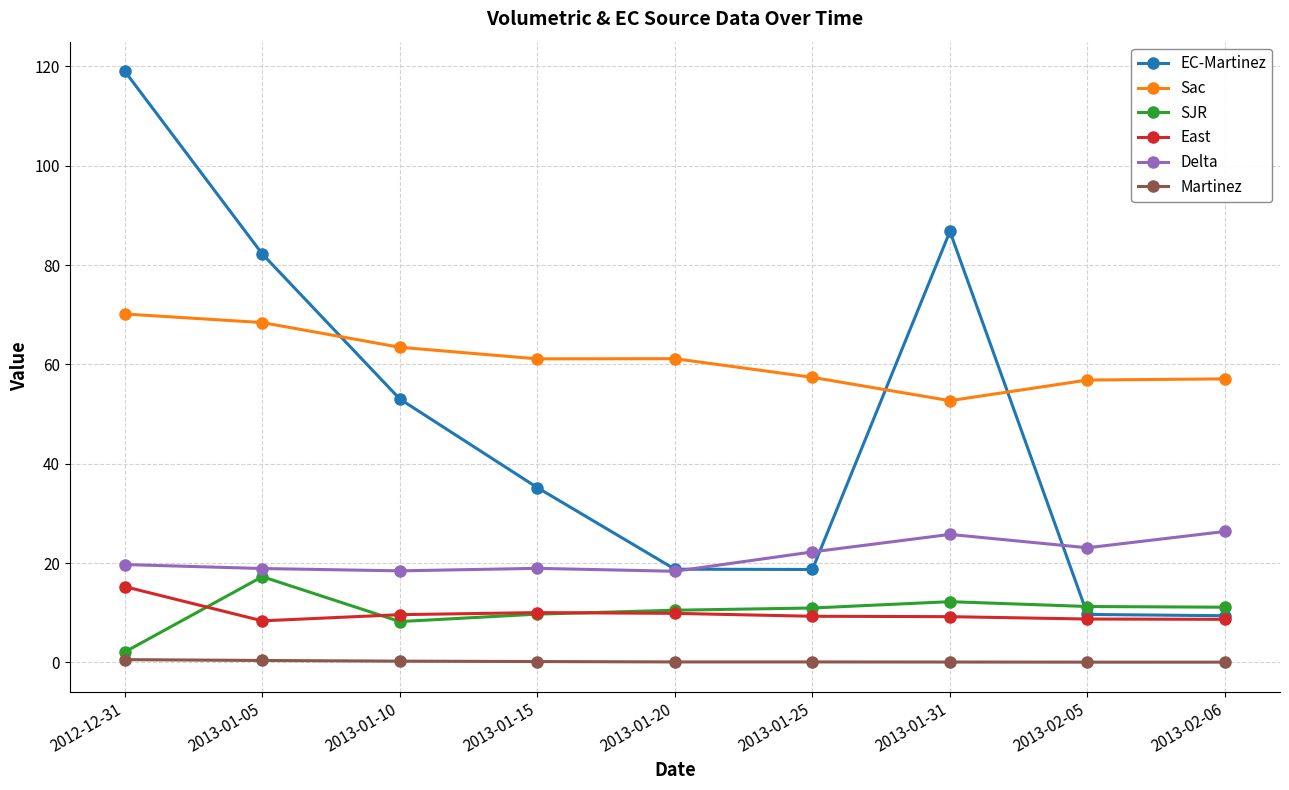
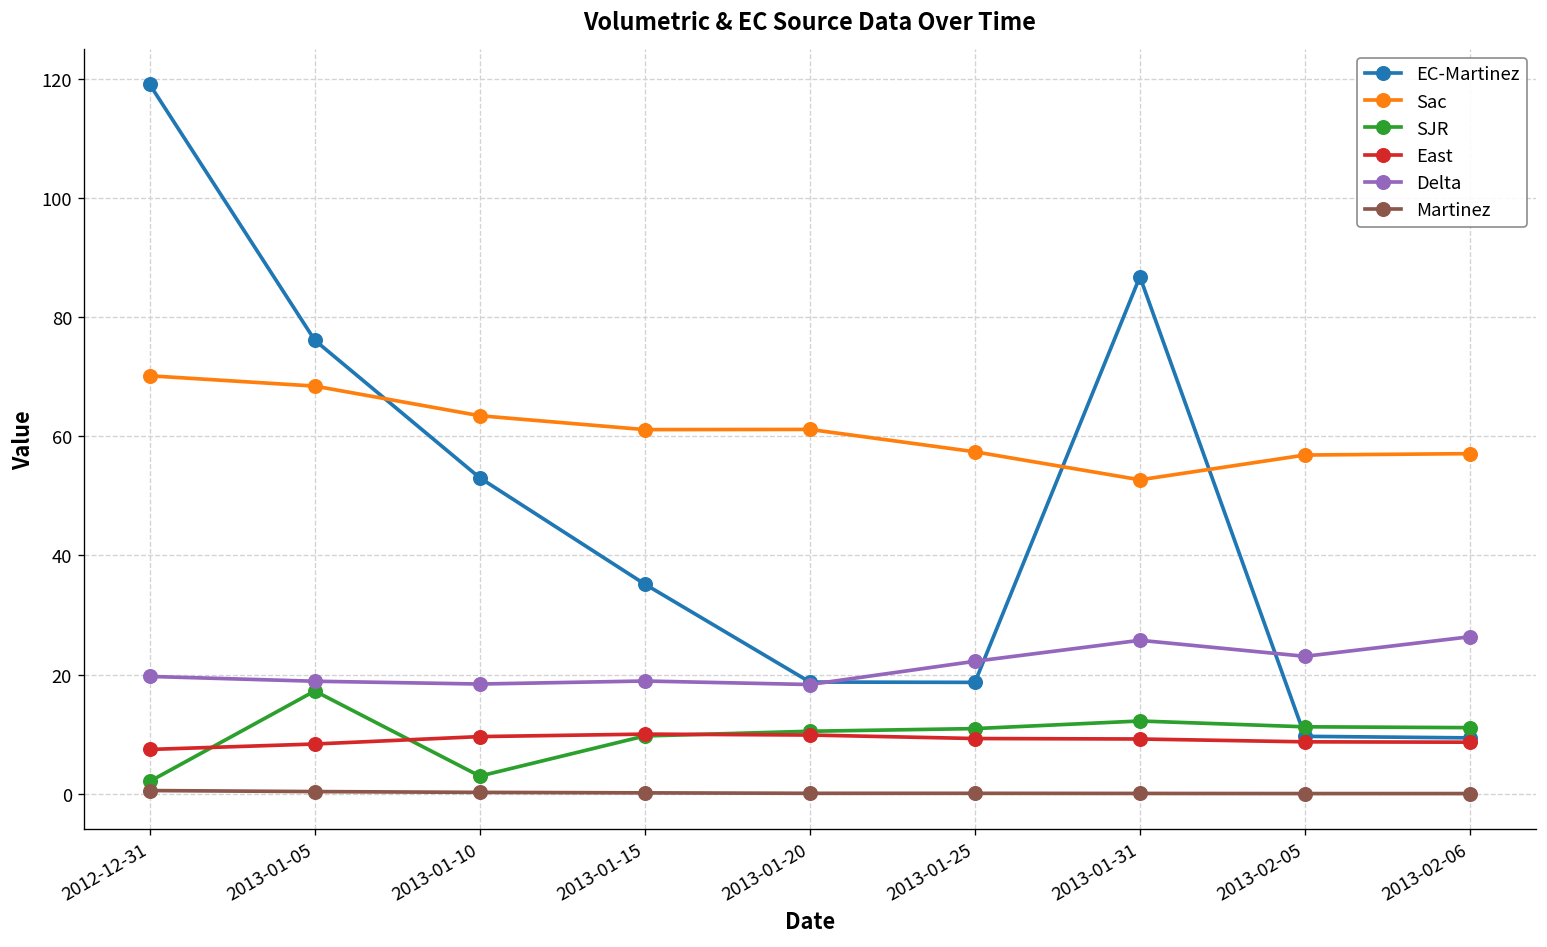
  {
    "EC-Martinez": {
      "2012-12-31": 119,
-     "2013-01-05": 82,
+     "2013-01-05": 76,
      "2013-01-10": 53,
      "2013-01-15": 35,
      "2013-01-25": 19,
      "2013-01-31": 87,
      "2013-02-05": 10,
      "2013-02-06": 9
    },
    "Sac": {
      "2012-12-31": 70,
      "2013-01-05": 68,
      "2013-01-10": 63,
      "2013-01-15": 61,
      "2013-01-20": 61,
      "2013-01-25": 57,
      "2013-01-31": 53,
      "2013-02-05": 57,
      "2013-02-06": 57
    },
    "SJR": {
      "2012-12-31": 2,
      "2013-01-05": 17,
-     "2013-01-10": 8,
+     "2013-01-10": 3,
      "2013-01-20": 10,
      "2013-01-25": 11,
      "2013-01-31": 12,
      "2013-02-05": 11,
      "2013-02-06": 11
    },
    "East": {
-     "2012-12-31": 15,
+     "2012-12-31": 7,
      "2013-01-05": 8,
      "2013-01-10": 10,
      "2013-01-20": 10,
      "2013-01-25": 9,
      "2013-01-31": 9,
      "2013-02-05": 9,
      "2013-02-06": 9
    },
    "Delta": {
      "2012-12-31": 20,
      "2013-01-05": 19,
      "2013-01-10": 18,
      "2013-01-15": 19,
      "2013-01-25": 22,
      "2013-01-31": 26,
      "2013-02-05": 23,
      "2013-02-06": 26
    },
    "Martinez": {
      "2012-12-31": 1,
      "2013-01-05": 0,
      "2013-01-10": 0,
      "2013-01-15": 0,
      "2013-01-20": 0,
      "2013-01-25": 0,
      "2013-01-31": 0,
      "2013-02-05": 0,
      "2013-02-06": 0
    }
  }
